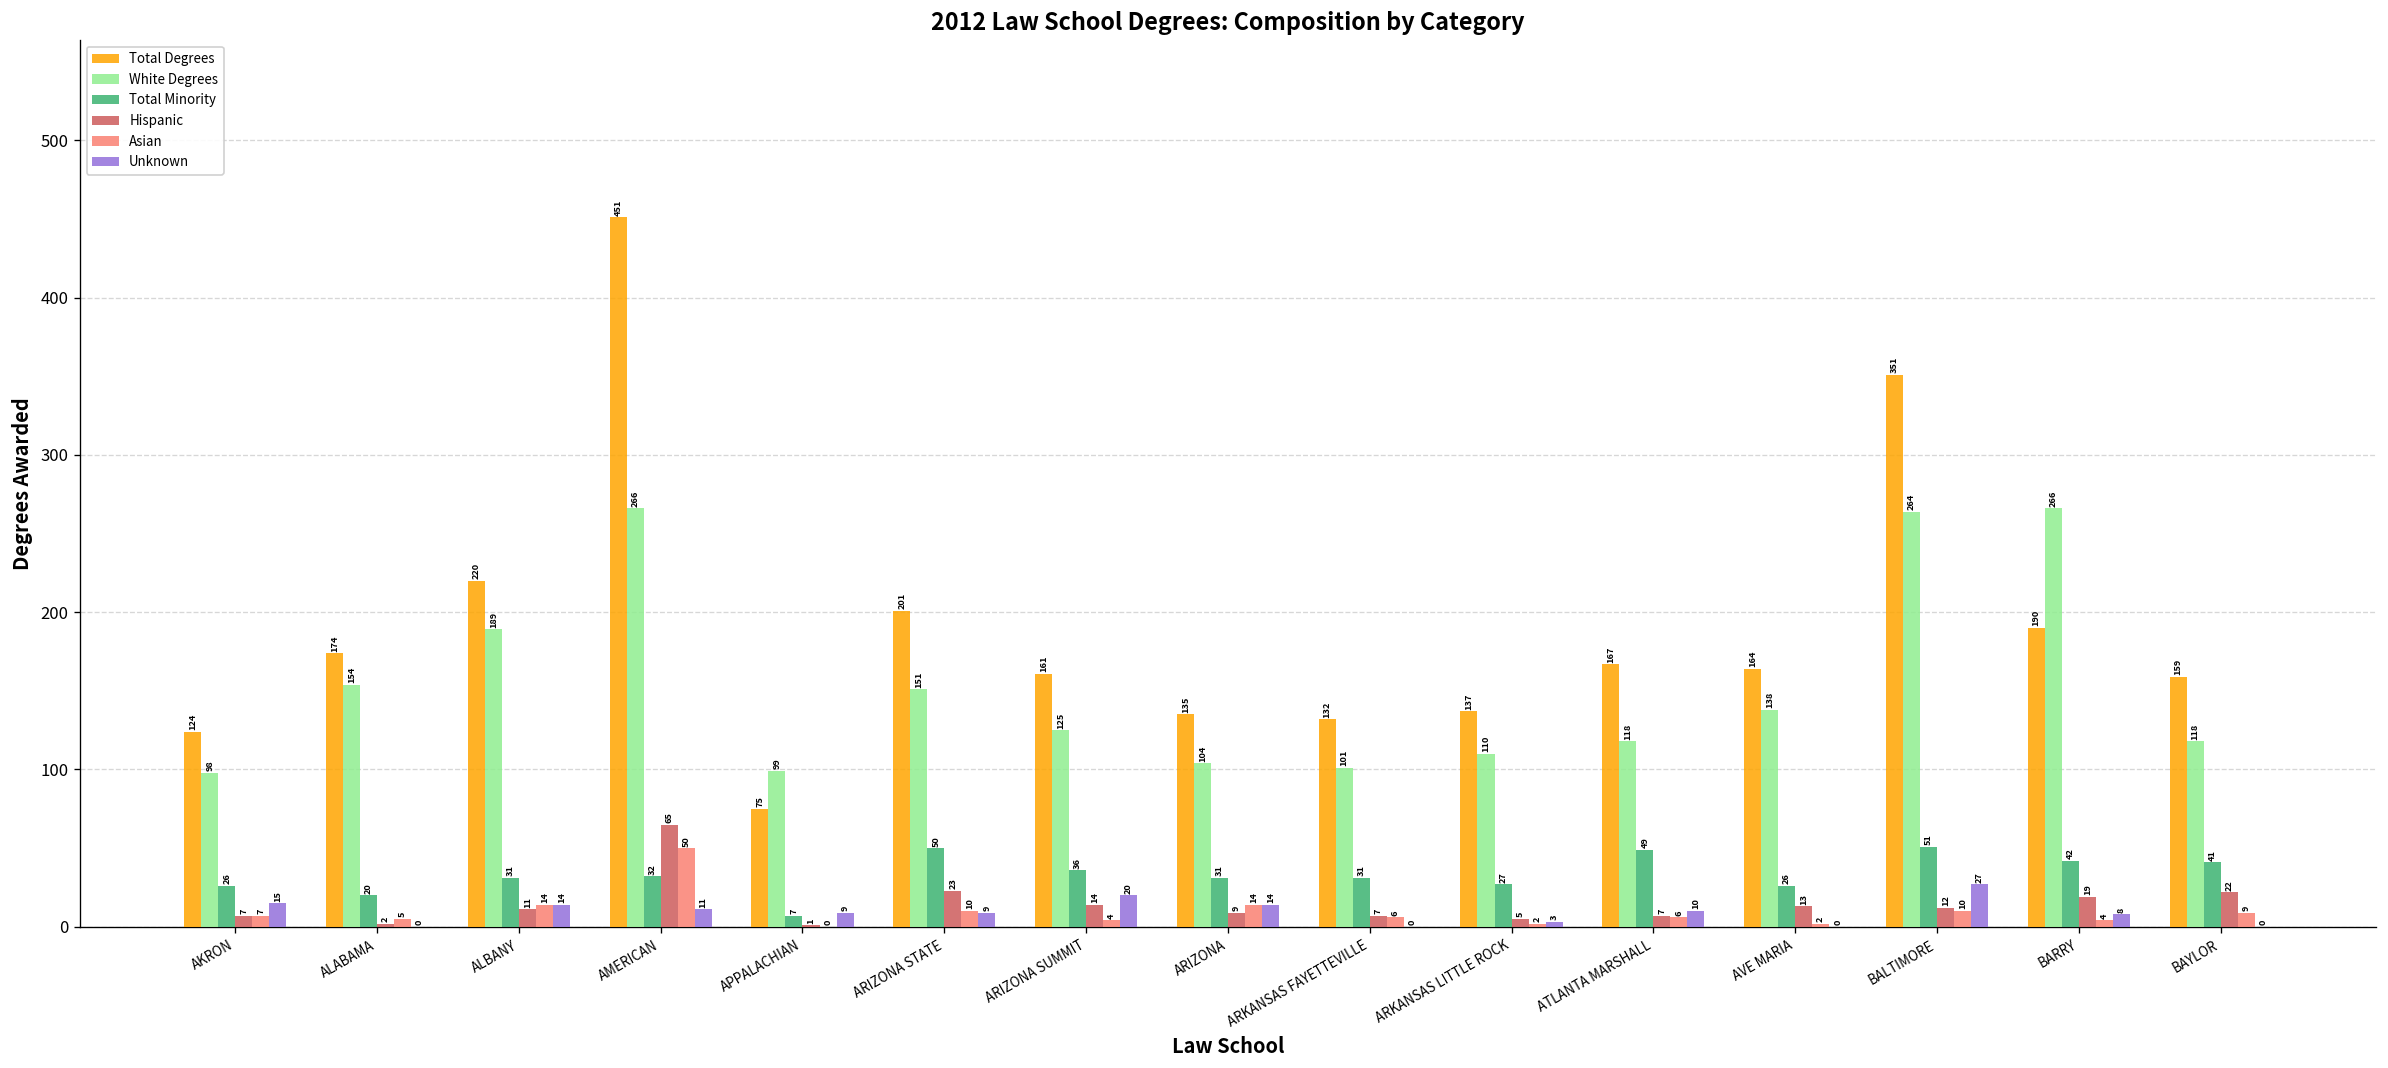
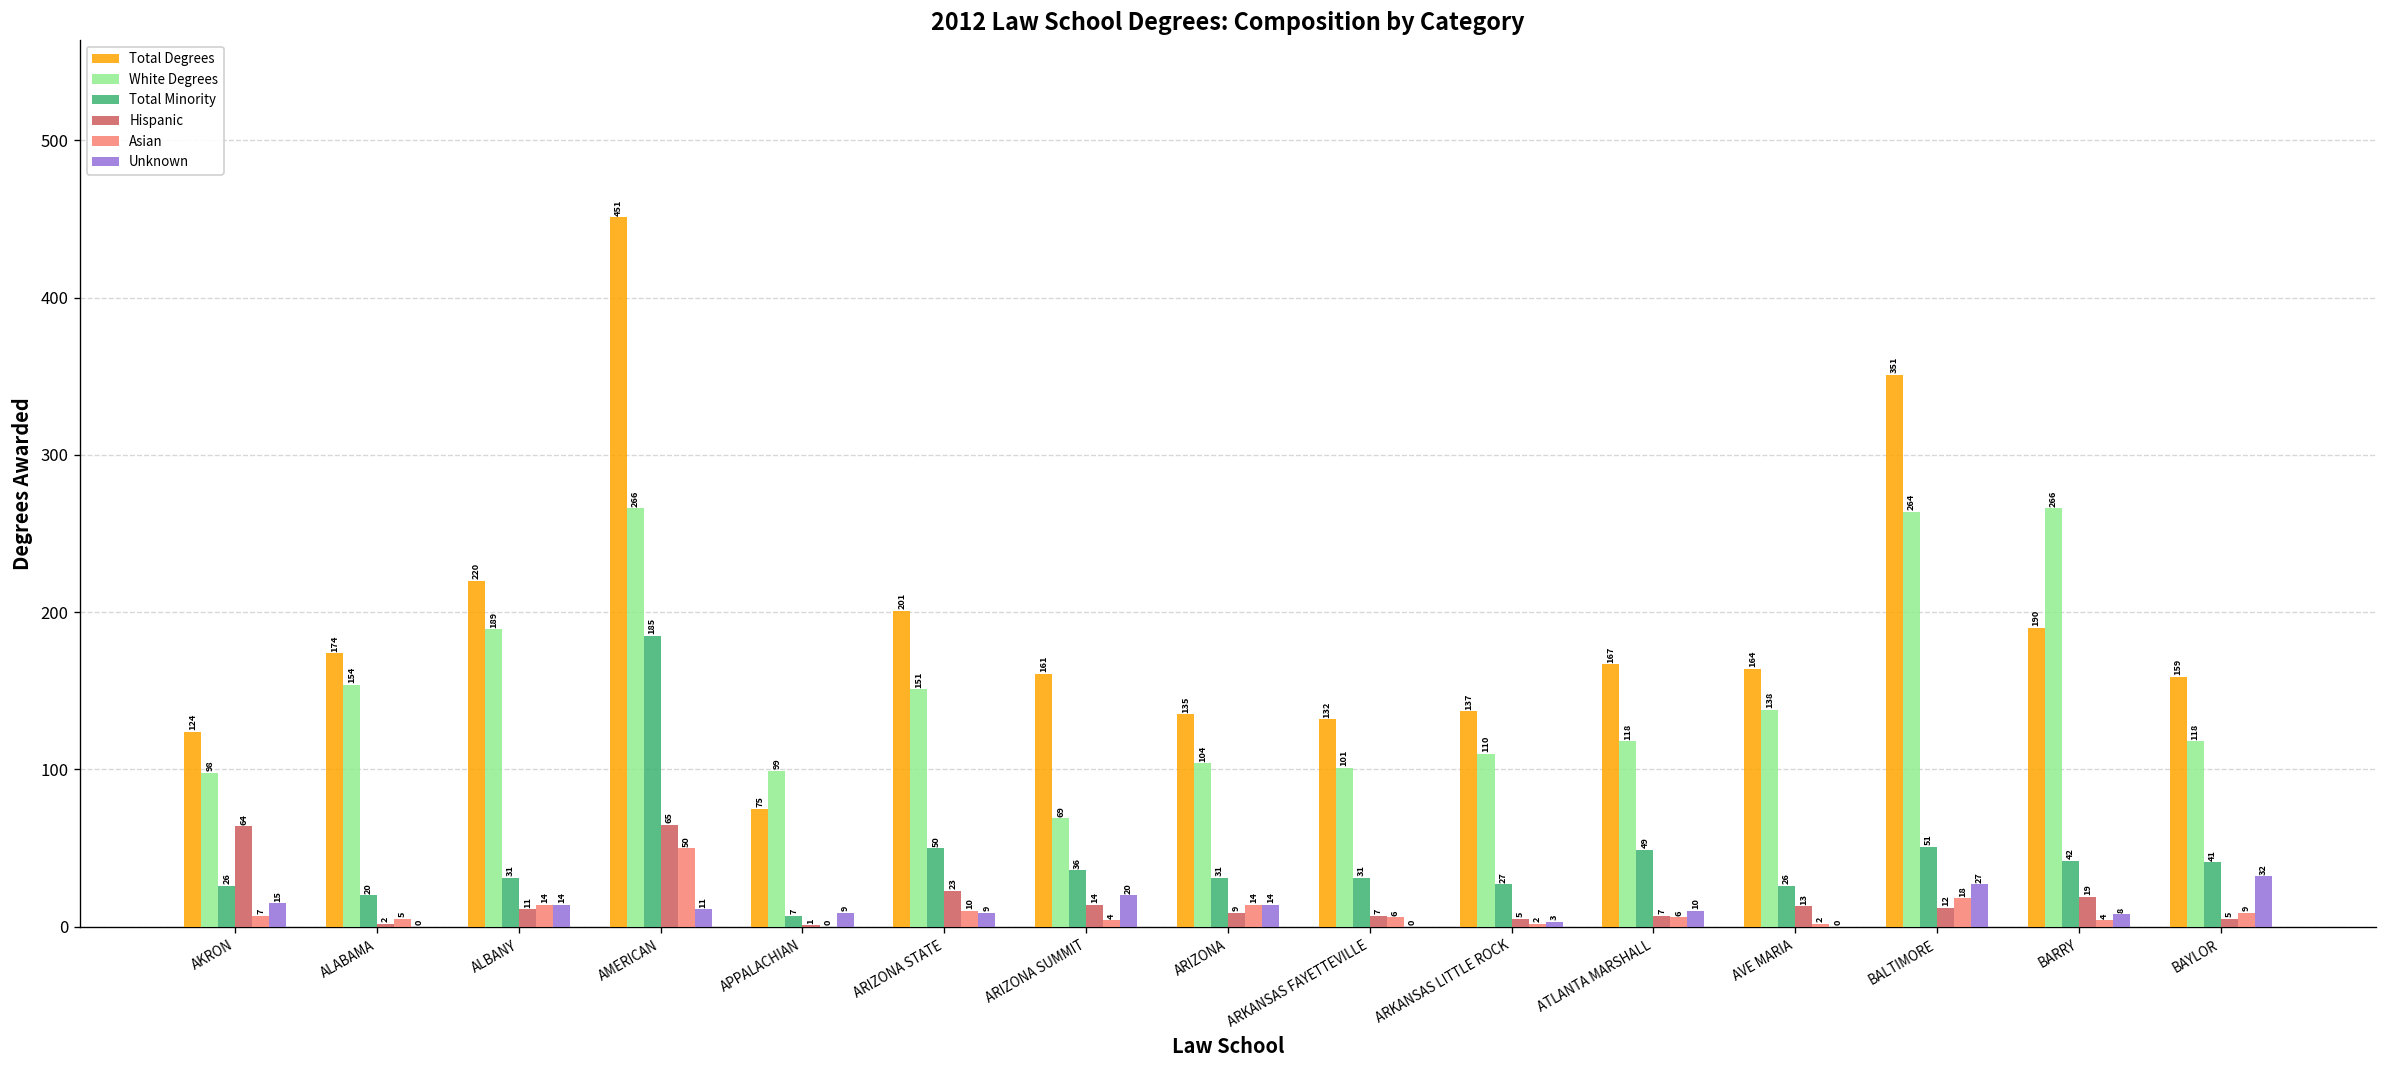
  {
    "Total Degrees": {
      "AKRON": 124,
      "ALABAMA": 174,
      "ALBANY": 220,
      "AMERICAN": 451,
      "APPALACHIAN": 75,
      "ARIZONA STATE": 201,
      "ARIZONA SUMMIT": 161,
      "ARIZONA": 135,
      "ARKANSAS FAYETTEVILLE": 132,
      "ARKANSAS LITTLE ROCK": 137,
      "ATLANTA MARSHALL": 167,
      "AVE MARIA": 164,
      "BALTIMORE": 351,
      "BARRY": 190,
      "BAYLOR": 159
    },
    "White Degrees": {
      "AKRON": 98,
      "ALABAMA": 154,
      "ALBANY": 189,
      "AMERICAN": 266,
      "APPALACHIAN": 99,
      "ARIZONA STATE": 151,
-     "ARIZONA SUMMIT": 125,
+     "ARIZONA SUMMIT": 69,
      "ARIZONA": 104,
      "ARKANSAS FAYETTEVILLE": 101,
      "ARKANSAS LITTLE ROCK": 110,
      "ATLANTA MARSHALL": 118,
      "AVE MARIA": 138,
      "BALTIMORE": 264,
      "BARRY": 266,
      "BAYLOR": 118
    },
    "Total Minority": {
      "AKRON": 26,
      "ALABAMA": 20,
      "ALBANY": 31,
-     "AMERICAN": 32,
+     "AMERICAN": 185,
      "APPALACHIAN": 7,
      "ARIZONA STATE": 50,
      "ARIZONA SUMMIT": 36,
      "ARIZONA": 31,
      "ARKANSAS FAYETTEVILLE": 31,
      "ARKANSAS LITTLE ROCK": 27,
      "ATLANTA MARSHALL": 49,
      "AVE MARIA": 26,
      "BALTIMORE": 51,
      "BARRY": 42,
      "BAYLOR": 41
    },
    "Hispanic": {
-     "AKRON": 7,
+     "AKRON": 64,
      "ALABAMA": 2,
      "ALBANY": 11,
      "AMERICAN": 65,
      "APPALACHIAN": 1,
      "ARIZONA STATE": 23,
      "ARIZONA SUMMIT": 14,
      "ARIZONA": 9,
      "ARKANSAS FAYETTEVILLE": 7,
      "ARKANSAS LITTLE ROCK": 5,
      "ATLANTA MARSHALL": 7,
      "AVE MARIA": 13,
      "BALTIMORE": 12,
      "BARRY": 19,
-     "BAYLOR": 22
+     "BAYLOR": 5
    },
    "Asian": {
      "AKRON": 7,
      "ALABAMA": 5,
      "ALBANY": 14,
      "AMERICAN": 50,
      "APPALACHIAN": 0,
      "ARIZONA STATE": 10,
      "ARIZONA SUMMIT": 4,
      "ARIZONA": 14,
      "ARKANSAS FAYETTEVILLE": 6,
      "ARKANSAS LITTLE ROCK": 2,
      "ATLANTA MARSHALL": 6,
      "AVE MARIA": 2,
-     "BALTIMORE": 10,
+     "BALTIMORE": 18,
      "BARRY": 4,
      "BAYLOR": 9
    },
    "Unknown": {
      "AKRON": 15,
      "ALABAMA": 0,
      "ALBANY": 14,
      "AMERICAN": 11,
      "APPALACHIAN": 9,
      "ARIZONA STATE": 9,
      "ARIZONA SUMMIT": 20,
      "ARIZONA": 14,
      "ARKANSAS FAYETTEVILLE": 0,
      "ARKANSAS LITTLE ROCK": 3,
      "ATLANTA MARSHALL": 10,
      "AVE MARIA": 0,
      "BALTIMORE": 27,
      "BARRY": 8,
-     "BAYLOR": 0
+     "BAYLOR": 32
    }
  }
